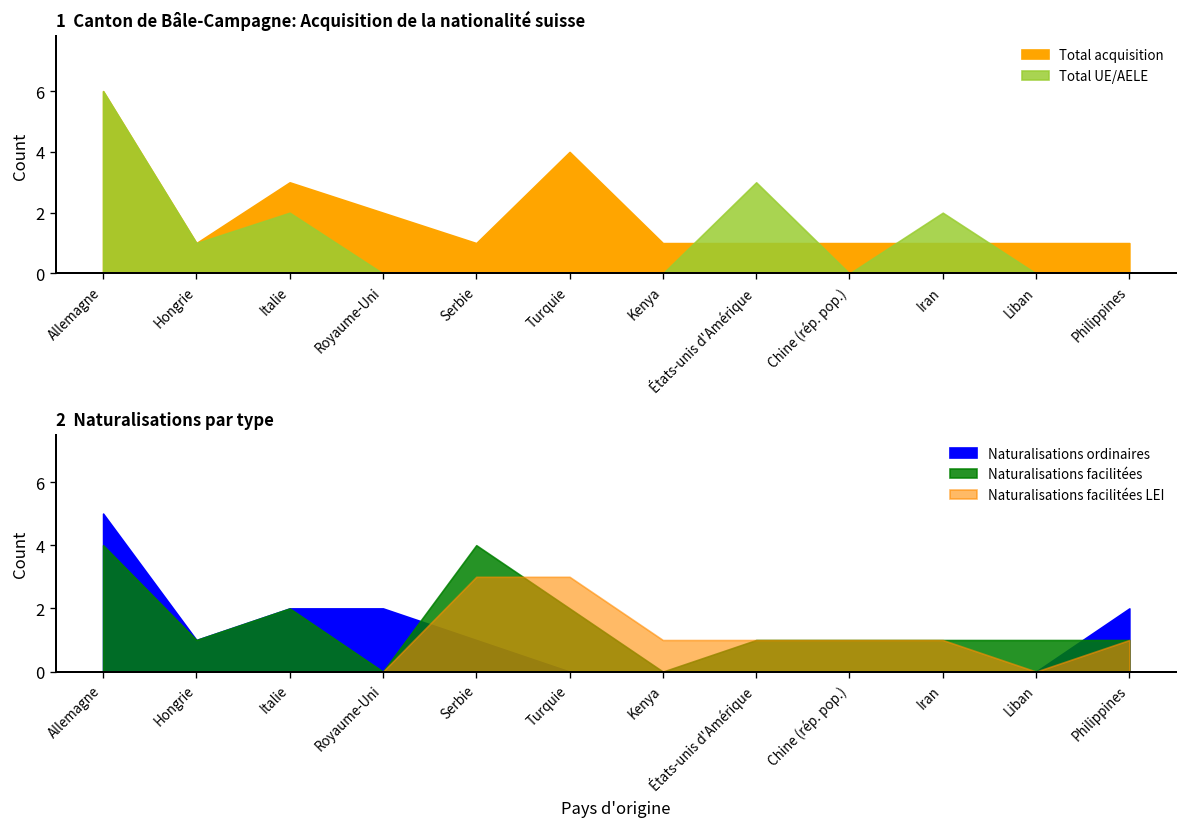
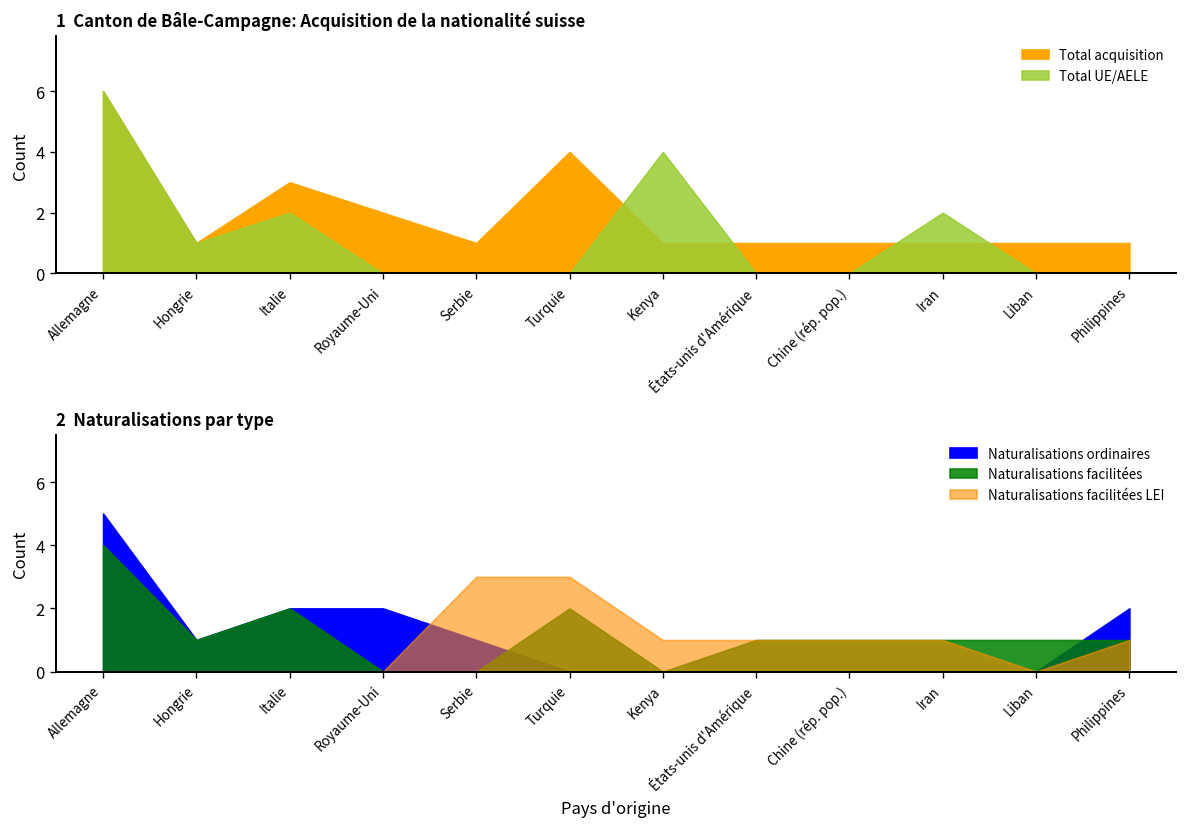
  {
    "1 Canton de Bâle-Campagne: Acquisition de la nationalité suisse": {
      "Total acquisition": {
        "Italie": 3,
        "Royaume-Uni": 2,
        "Serbie": 1,
        "Turquie": 4,
        "Kenya": 1,
        "États-unis d'Amérique": 1,
        "Chine (rép. pop.)": 1,
        "Iran": 1,
        "Liban": 1,
        "Philippines": 1
      },
      "Total UE/AELE": {
        "Italie": 2,
        "Royaume-Uni": 0,
        "Serbie": 0,
        "Turquie": 0,
-       "Kenya": 0,
-       "États-unis d'Amérique": 3,
+       "Kenya": 4,
+       "États-unis d'Amérique": 0,
        "Chine (rép. pop.)": 0,
        "Iran": 2,
        "Liban": 0,
        "Philippines": 0
      }
    },
    "2 Naturalisations par type": {
      "Naturalisations ordinaires": {
        "Allemagne": 5,
        "Royaume-Uni": 2,
        "Serbie": 1,
        "Turquie": 0,
        "États-unis d'Amérique": 0,
        "Chine (rép. pop.)": 0,
        "Iran": 0,
        "Philippines": 2
      },
      "Naturalisations facilitées": {
        "Allemagne": 4,
-       "Serbie": 4,
+       "Serbie": 0,
        "Turquie": 2,
        "Liban": 1
      },
      "Naturalisations facilitées LEI": {
        "Allemagne": 0,
        "Hongrie": 0,
        "Italie": 0,
        "Serbie": 3,
        "Turquie": 3,
        "Kenya": 1
      }
    }
  }
